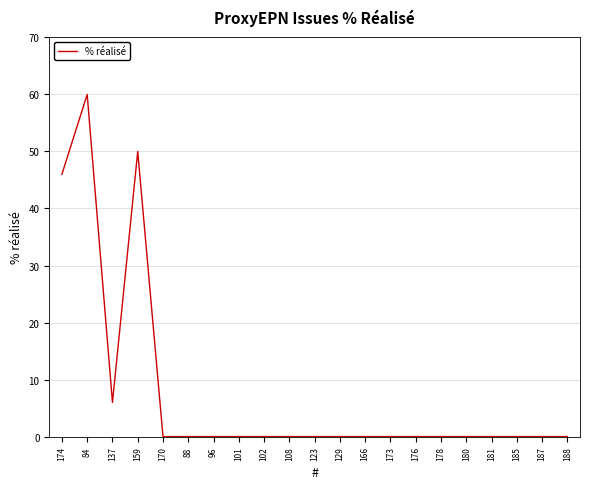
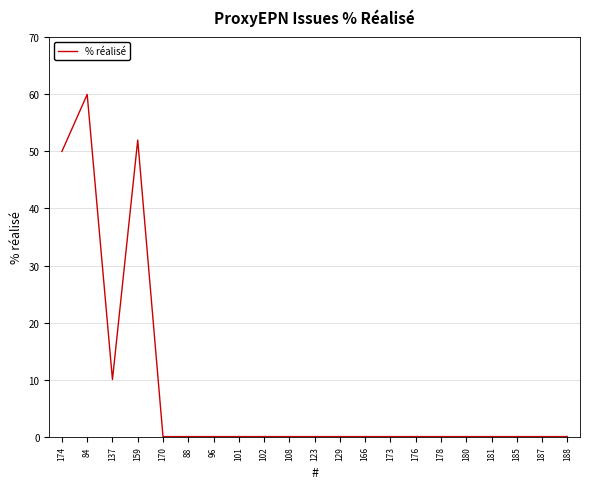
  {
-   "174": 46,
+   "174": 50,
    "84": 60,
-   "137": 6,
-   "159": 50,
+   "137": 10,
+   "159": 52,
    "170": 0,
    "88": 0,
    "96": 0,
    "101": 0,
    "102": 0,
    "108": 0,
    "123": 0,
    "129": 0,
    "166": 0,
    "173": 0,
    "176": 0,
    "178": 0,
    "180": 0,
    "181": 0,
    "185": 0,
    "187": 0,
    "188": 0
  }
